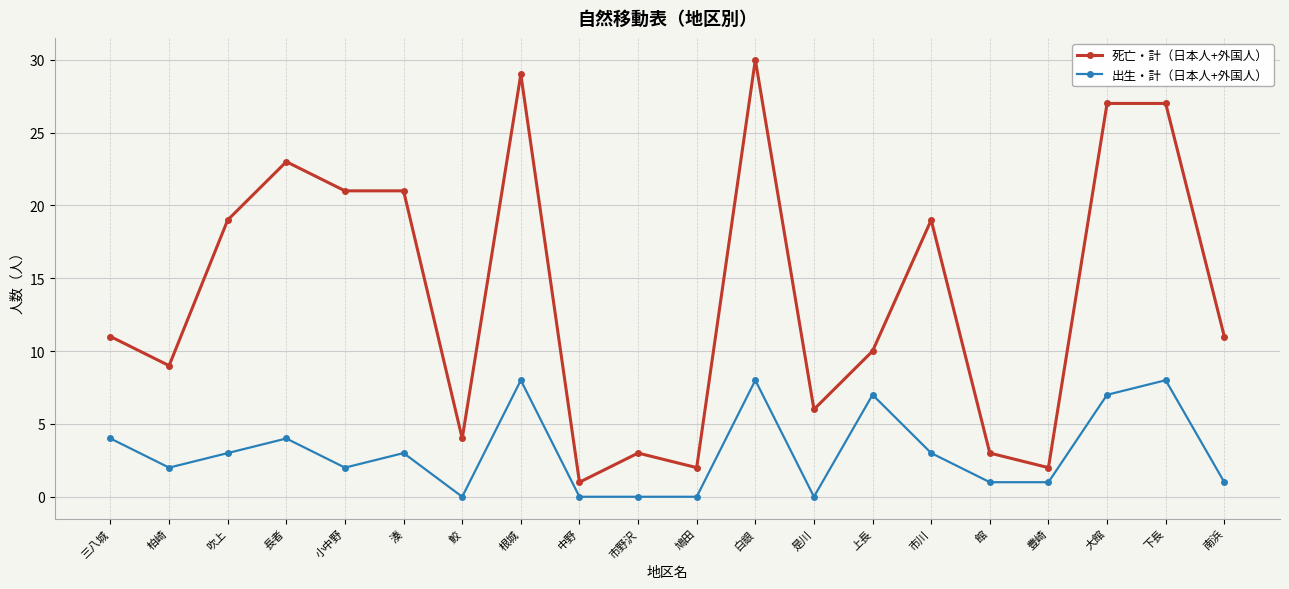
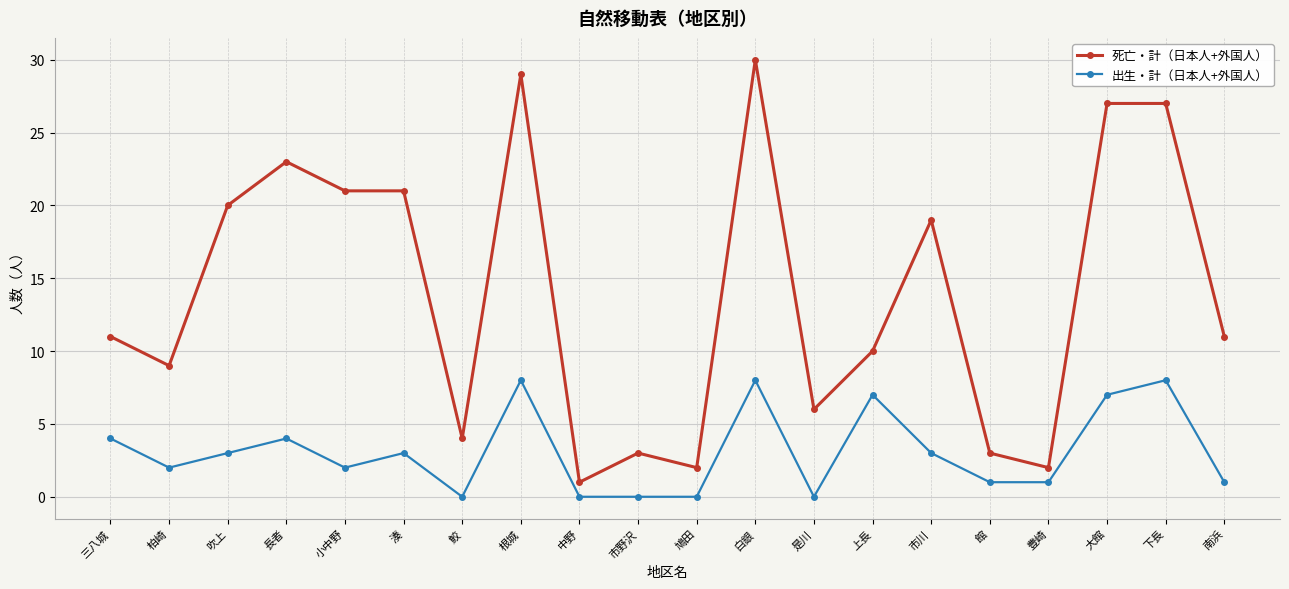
  {
    "死亡・計（日本人+外国人）": {
      "三八城": 11,
      "柏崎": 9,
-     "吹上": 19,
+     "吹上": 20,
      "長者": 23,
      "小中野": 21,
      "湊": 21,
      "鮫": 4,
      "根城": 29,
      "中野": 1,
      "市野沢": 3,
      "鳩田": 2,
      "白銀": 30,
      "是川": 6,
      "上長": 10,
      "市川": 19,
      "館": 3,
      "豊崎": 2,
      "大館": 27,
      "下長": 27,
      "南浜": 11
    },
    "出生・計（日本人+外国人）": {
      "三八城": 4,
      "柏崎": 2,
      "吹上": 3,
      "長者": 4,
      "小中野": 2,
      "湊": 3,
      "鮫": 0,
      "根城": 8,
      "中野": 0,
      "市野沢": 0,
      "鳩田": 0,
      "白銀": 8,
      "是川": 0,
      "上長": 7,
      "市川": 3,
      "館": 1,
      "豊崎": 1,
      "大館": 7,
      "下長": 8,
      "南浜": 1
    }
  }
